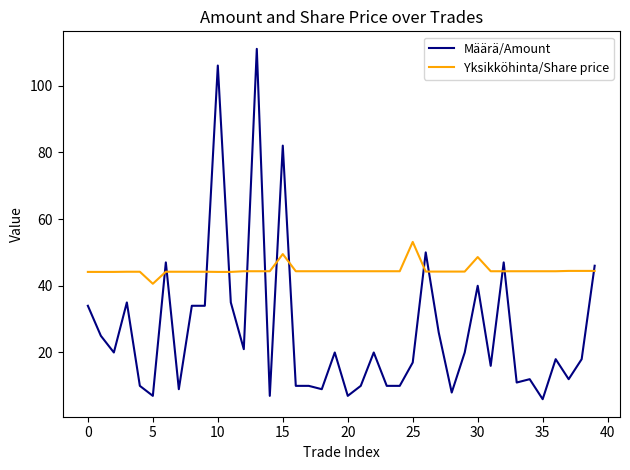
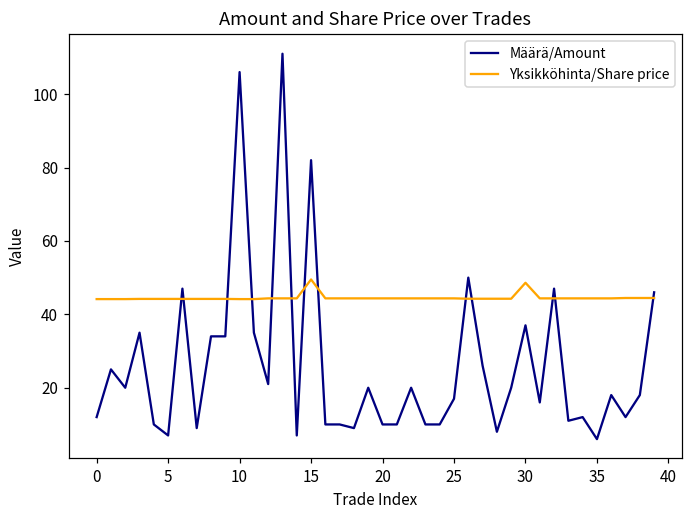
  {
    "Määrä/Amount": {
-     "0": 34,
+     "0": 12,
      "5": 7,
      "10": 106,
      "15": 82,
-     "20": 7,
+     "20": 10,
      "25": 17,
-     "30": 40,
+     "30": 37,
      "35": 6
    },
    "Yksikköhinta/Share price": {
      "0": 44,
-     "5": 41,
+     "5": 44,
      "10": 44,
      "15": 50,
      "20": 44,
-     "25": 53,
+     "25": 44,
      "30": 49,
      "35": 44
    }
  }
